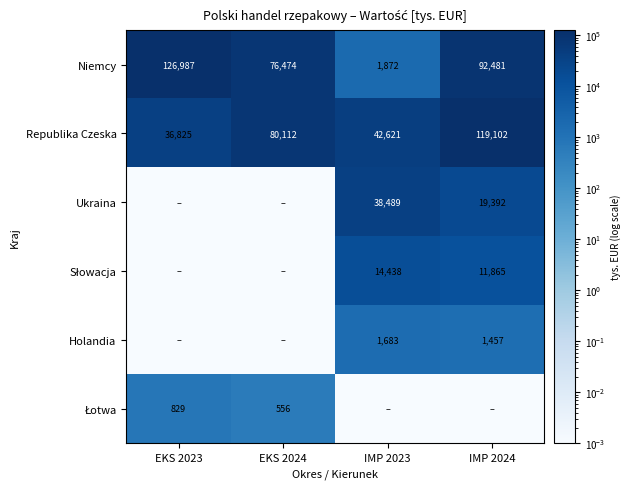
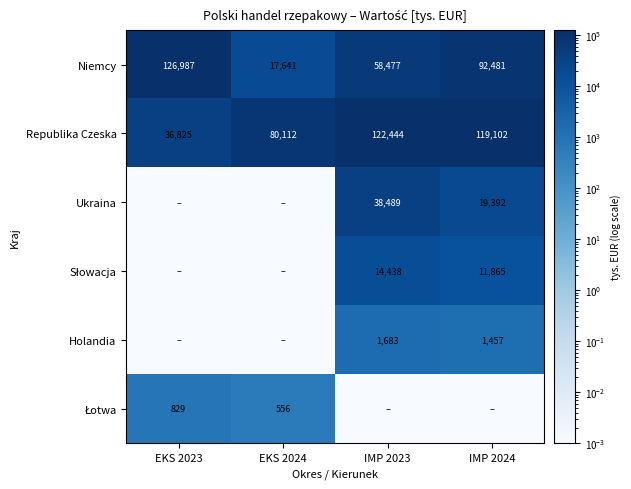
  {
    "Niemcy": {
      "EKS 2023": "126,987",
-     "EKS 2024": "76,474",
-     "IMP 2023": "1,872",
+     "EKS 2024": "17,641",
+     "IMP 2023": "58,477",
      "IMP 2024": "92,481"
    },
    "Republika Czeska": {
      "EKS 2023": "36,825",
      "EKS 2024": "80,112",
-     "IMP 2023": "42,621",
+     "IMP 2023": "122,444",
      "IMP 2024": "119,102"
    },
    "Ukraina": {
      "IMP 2023": "38,489",
      "IMP 2024": "19,392"
    },
    "Słowacja": {
      "IMP 2023": "14,438",
      "IMP 2024": "11,865"
    },
    "Holandia": {
      "IMP 2023": "1,683",
      "IMP 2024": "1,457"
    },
    "Łotwa": {
      "EKS 2023": "829",
      "EKS 2024": "556"
    }
  }
